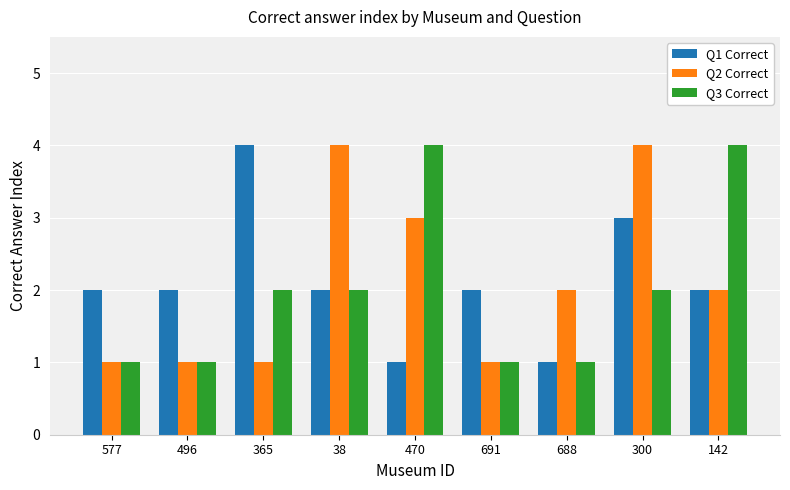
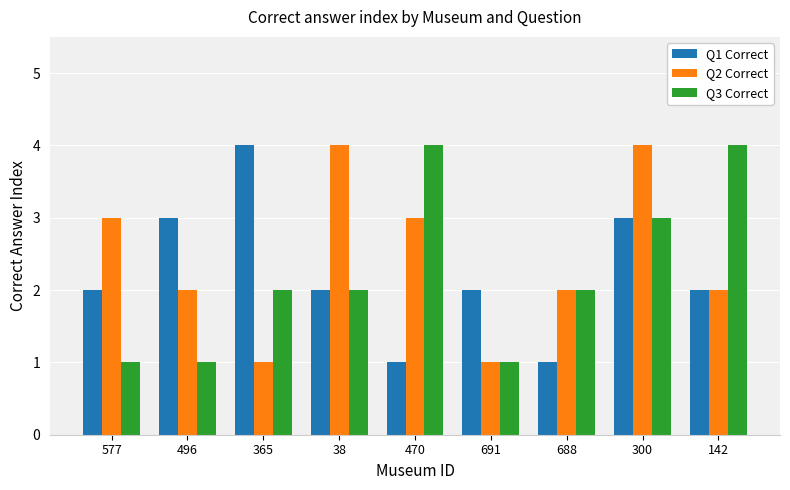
  {
    "Q1 Correct": {
      "577": 2,
-     "496": 2,
+     "496": 3,
      "365": 4,
      "38": 2,
      "470": 1,
      "691": 2,
      "688": 1,
      "300": 3,
      "142": 2
    },
    "Q2 Correct": {
-     "577": 1,
-     "496": 1,
+     "577": 3,
+     "496": 2,
      "365": 1,
      "38": 4,
      "470": 3,
      "691": 1,
      "688": 2,
      "300": 4,
      "142": 2
    },
    "Q3 Correct": {
      "577": 1,
      "496": 1,
      "365": 2,
      "38": 2,
      "470": 4,
      "691": 1,
-     "688": 1,
-     "300": 2,
+     "688": 2,
+     "300": 3,
      "142": 4
    }
  }
